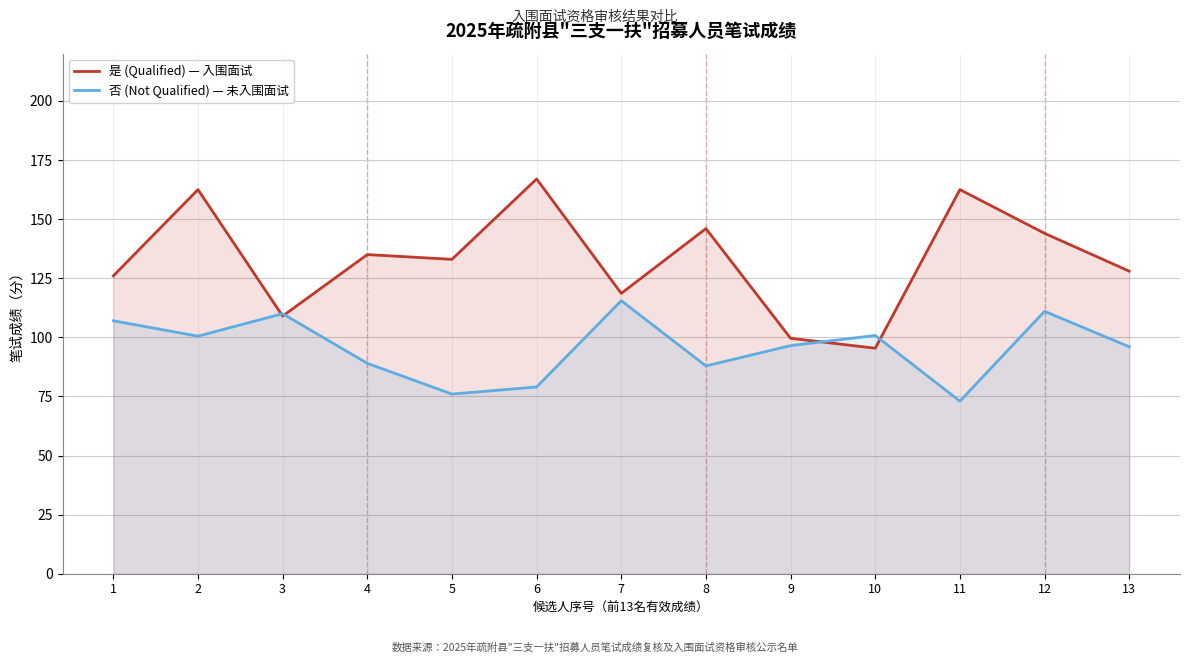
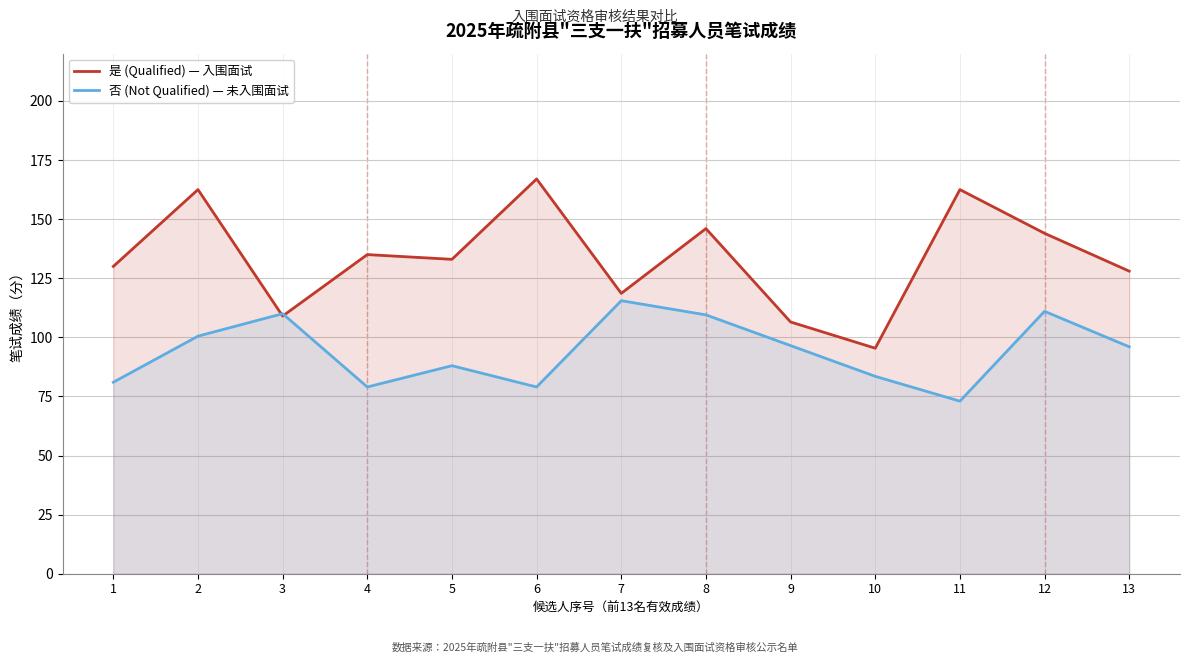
  {
    "是 (Qualified) — 入围面试": {
-     "1": 126,
+     "1": 130,
      "2": 163,
      "4": 135,
      "5": 133,
      "6": 167,
      "7": 119,
      "8": 146,
-     "9": 100,
+     "9": 107,
      "10": 95,
      "11": 163,
      "12": 144,
      "13": 128
    },
    "否 (Not Qualified) — 未入围面试": {
-     "1": 107,
+     "1": 81,
      "2": 101,
-     "4": 89,
-     "5": 76,
+     "4": 79,
+     "5": 88,
      "6": 79,
      "7": 116,
-     "8": 88,
+     "8": 110,
      "9": 97,
-     "10": 101,
+     "10": 84,
      "11": 73,
      "12": 111,
      "13": 96
    }
  }
